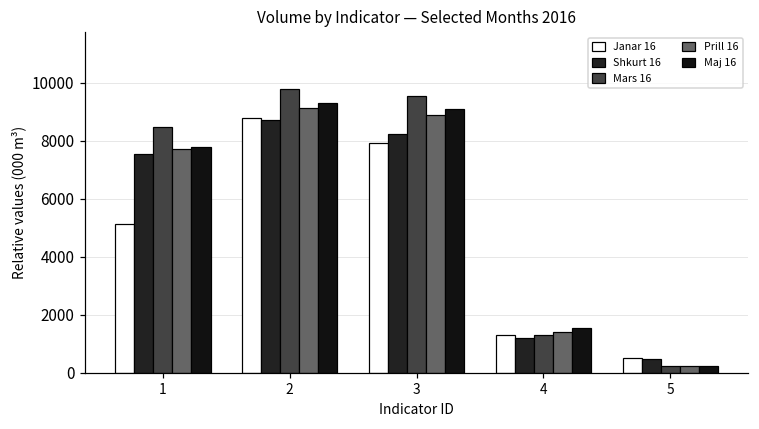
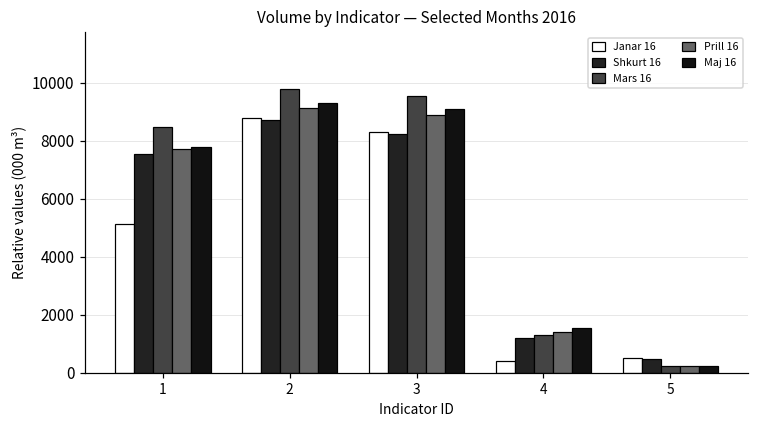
  {
    "Janar 16": {
      "1": 5100,
      "2": 8800,
-     "3": 7900,
-     "4": 1300,
+     "3": 8300,
+     "4": 400,
      "5": 500
    }
  }
